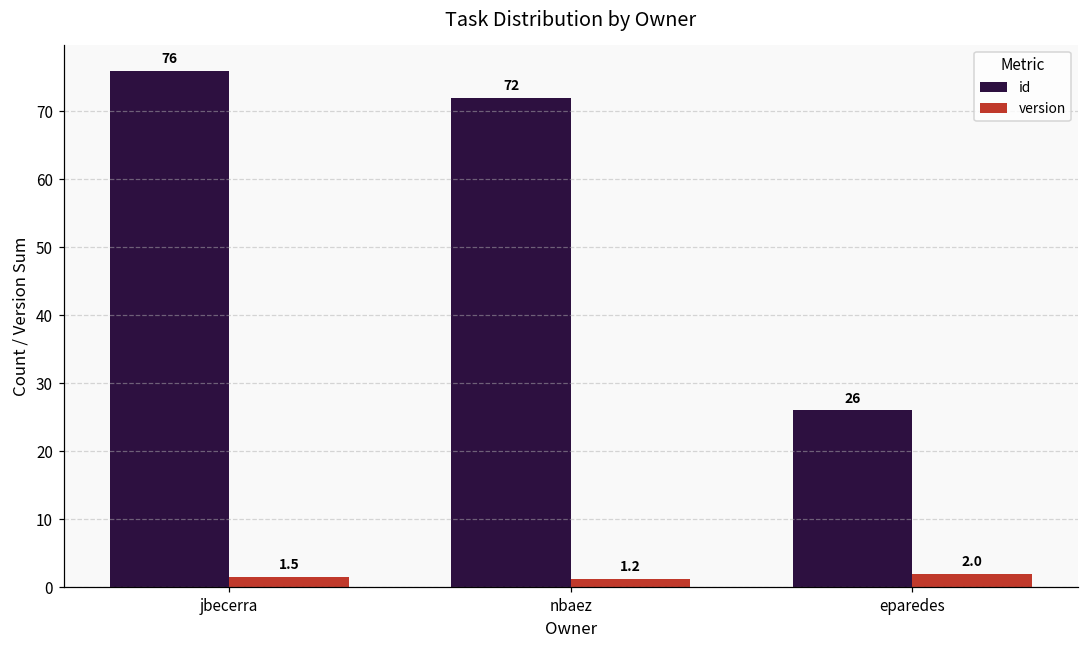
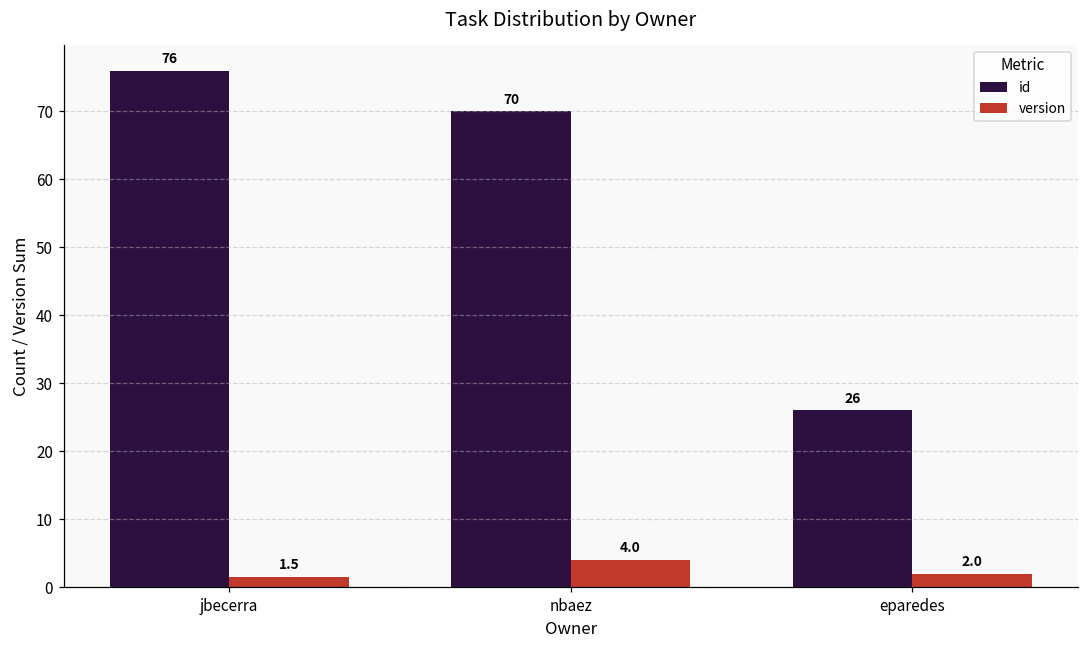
  {
    "id": {
      "jbecerra": 76,
-     "nbaez": 72,
+     "nbaez": 70,
      "eparedes": 26
    },
    "version": {
      "jbecerra": 1.5,
-     "nbaez": 1.2,
+     "nbaez": 4.0,
      "eparedes": 2.0
    }
  }
